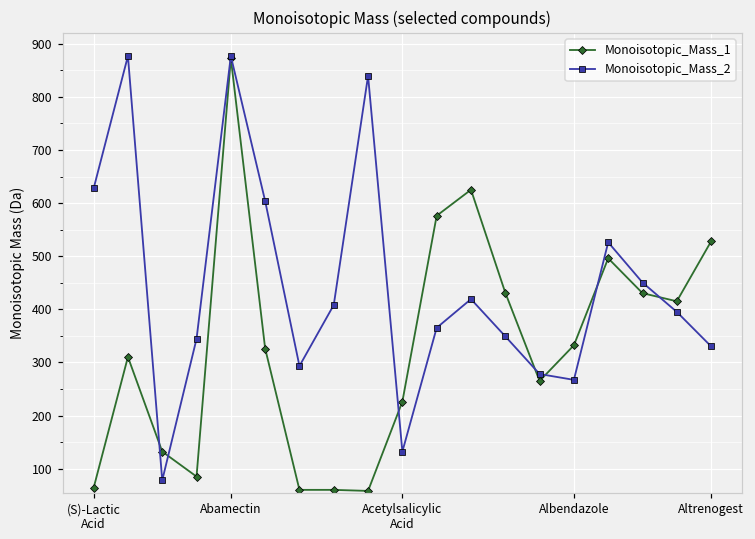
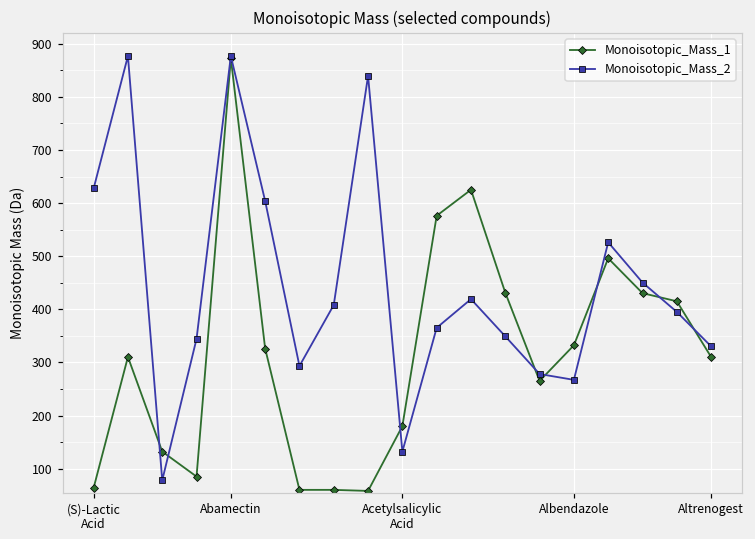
  {
    "Monoisotopic_Mass_1": {
      "(S)-Lactic Acid": 60,
-     "Acetylsalicylic Acid": 230,
-     "Altrenogest": 530
+     "Acetylsalicylic Acid": 180,
+     "Altrenogest": 310
    },
    "Monoisotopic_Mass_2": {
      "(S)-Lactic Acid": 630,
      "Acetylsalicylic Acid": 130,
      "Altrenogest": 330
    }
  }
